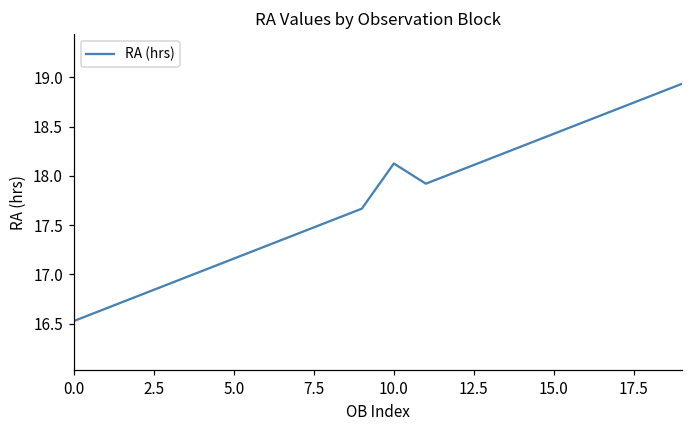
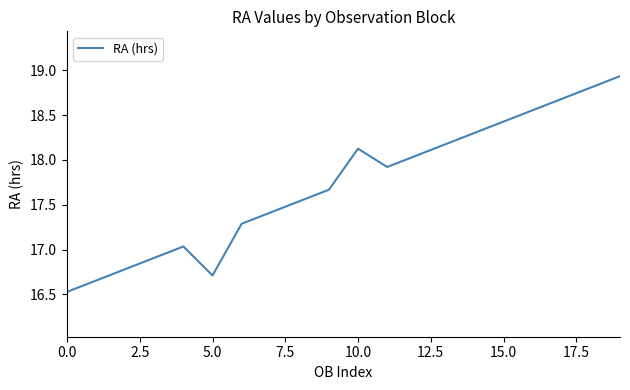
  {
    "0.0": 16.5,
-   "5.0": 17.2,
+   "5.0": 16.7,
    "10.0": 18.1,
    "15.0": 18.4
  }
